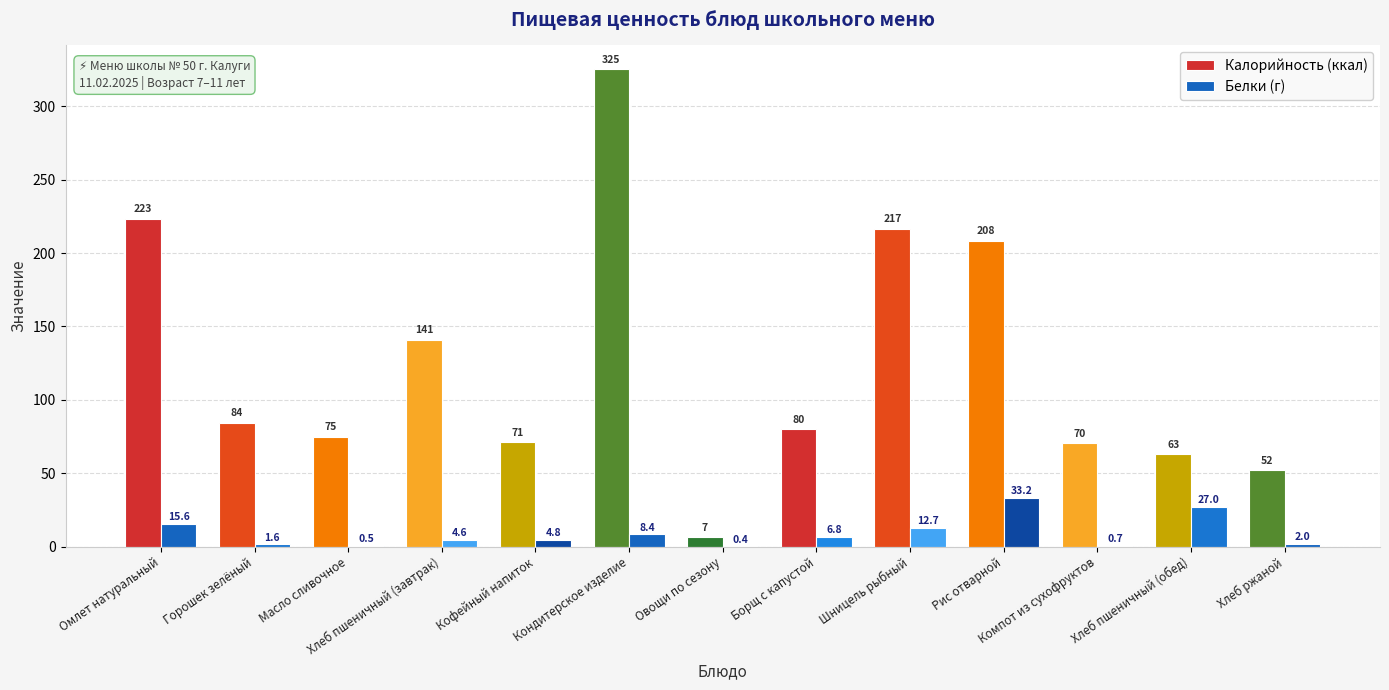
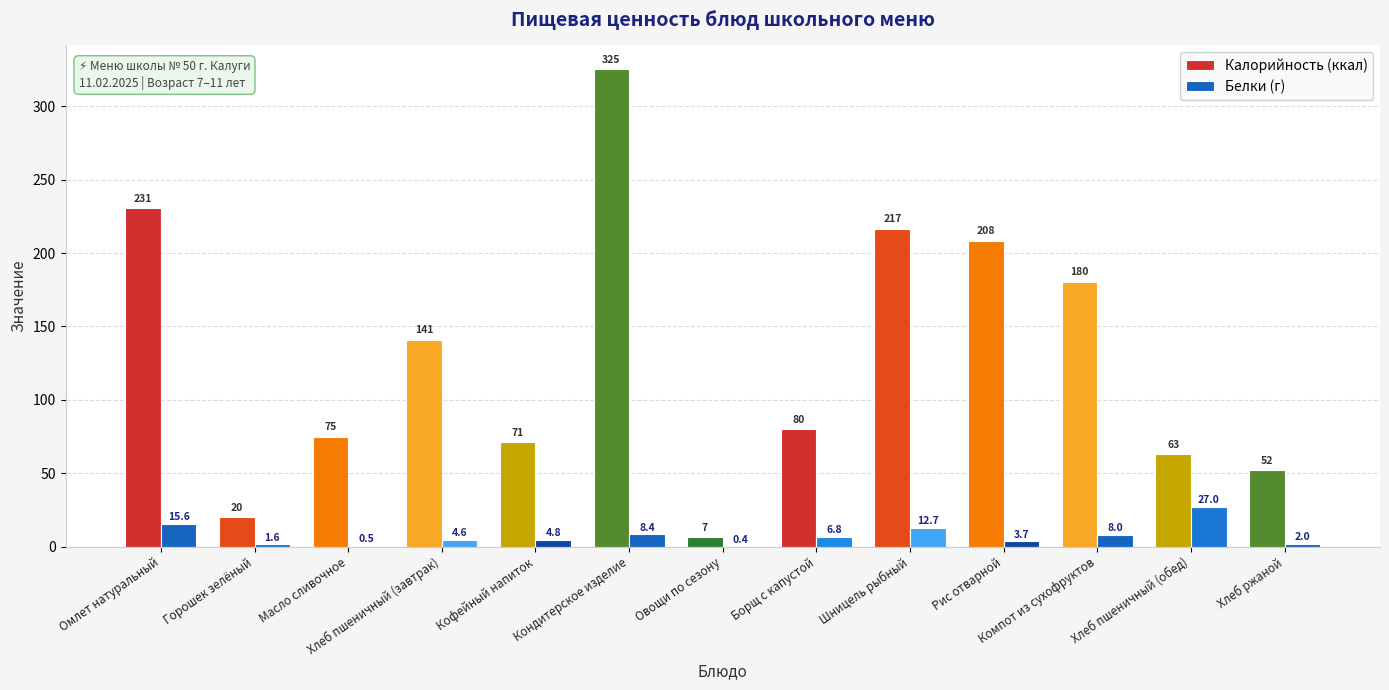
  {
    "Калорийность (ккал)": {
-     "Омлет натуральный": 223,
-     "Горошек зелёный": 84,
+     "Омлет натуральный": 231,
+     "Горошек зелёный": 20,
      "Масло сливочное": 75,
      "Хлеб пшеничный (завтрак)": 141,
      "Кофейный напиток": 71,
      "Кондитерское изделие": 325,
      "Овощи по сезону": 7,
      "Борщ с капустой": 80,
      "Шницель рыбный": 217,
      "Рис отварной": 208,
-     "Компот из сухофруктов": 70,
+     "Компот из сухофруктов": 180,
      "Хлеб пшеничный (обед)": 63,
      "Хлеб ржаной": 52
    },
    "Белки (г)": {
      "Омлет натуральный": 15.6,
      "Горошек зелёный": 1.6,
      "Масло сливочное": 0.5,
      "Хлеб пшеничный (завтрак)": 4.6,
      "Кофейный напиток": 4.8,
      "Кондитерское изделие": 8.4,
      "Овощи по сезону": 0.4,
      "Борщ с капустой": 6.8,
      "Шницель рыбный": 12.7,
-     "Рис отварной": 33.2,
-     "Компот из сухофруктов": 0.7,
+     "Рис отварной": 3.7,
+     "Компот из сухофруктов": 8.0,
      "Хлеб пшеничный (обед)": 27.0,
      "Хлеб ржаной": 2.0
    }
  }
